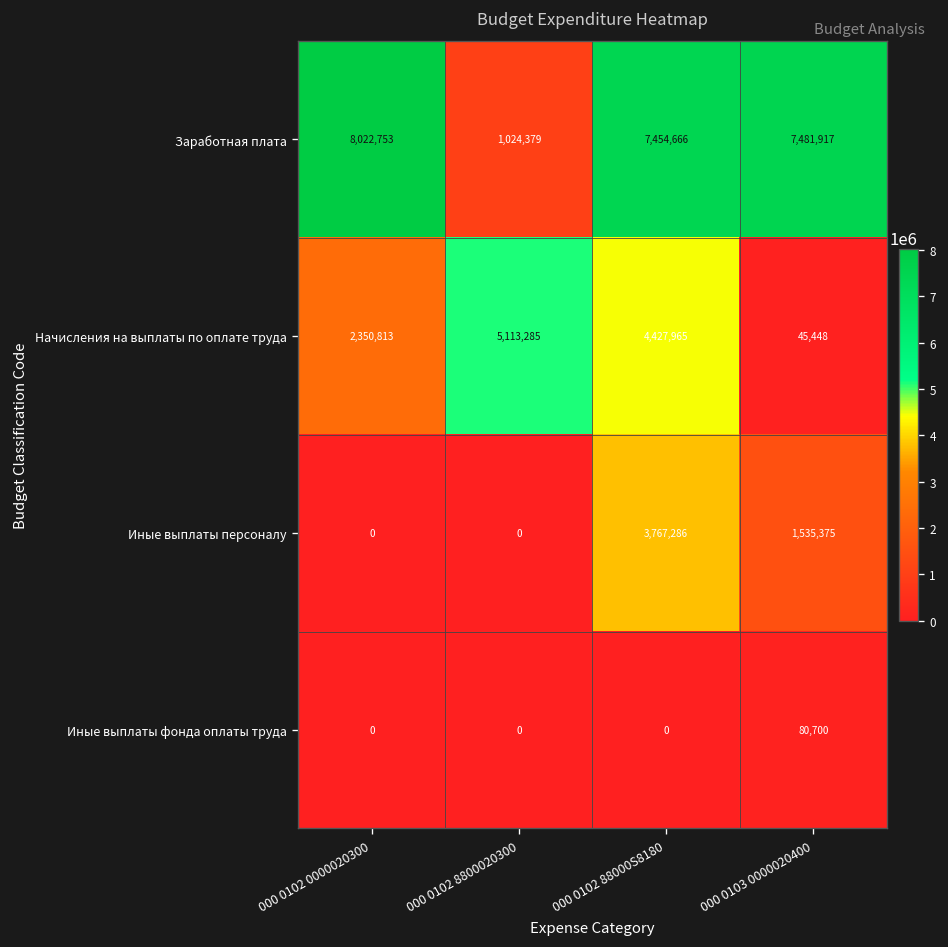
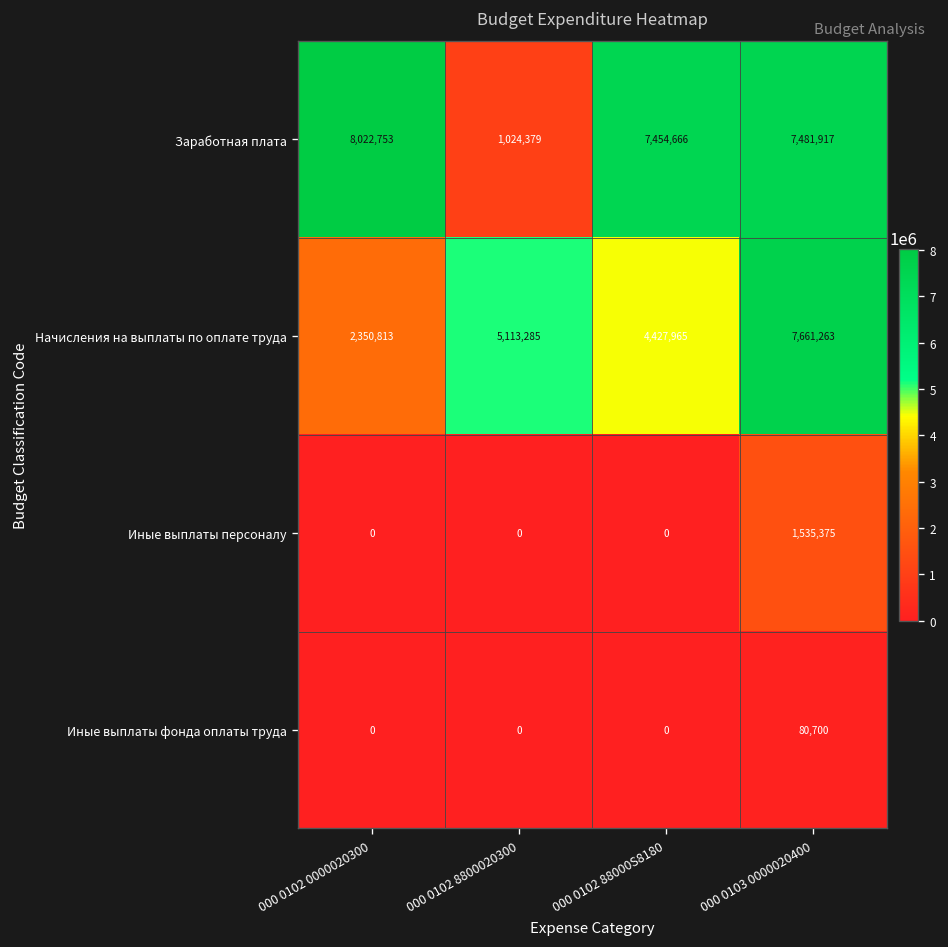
  {
    "Заработная плата": {
      "000 0102 0000020300": "8,022,753",
      "000 0102 8800020300": "1,024,379",
      "000 0102 88000S8180": "7,454,666",
      "000 0103 0000020400": "7,481,917"
    },
    "Начисления на выплаты по оплате труда": {
      "000 0102 0000020300": "2,350,813",
      "000 0102 8800020300": "5,113,285",
      "000 0102 88000S8180": "4,427,965",
-     "000 0103 0000020400": "45,448"
+     "000 0103 0000020400": "7,661,263"
    },
    "Иные выплаты персоналу": {
      "000 0102 0000020300": "0",
      "000 0102 8800020300": "0",
-     "000 0102 88000S8180": "3,767,286",
+     "000 0102 88000S8180": "0",
      "000 0103 0000020400": "1,535,375"
    },
    "Иные выплаты фонда оплаты труда": {
      "000 0102 0000020300": "0",
      "000 0102 8800020300": "0",
      "000 0102 88000S8180": "0",
      "000 0103 0000020400": "80,700"
    }
  }
